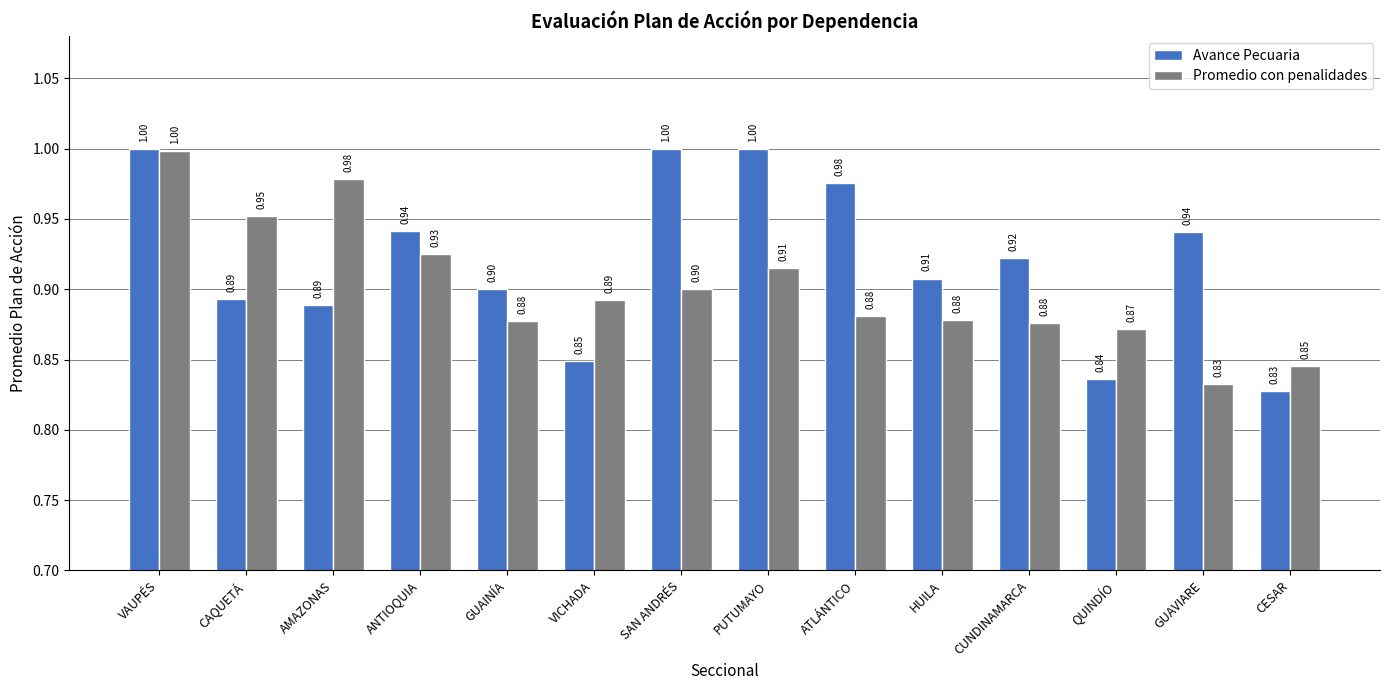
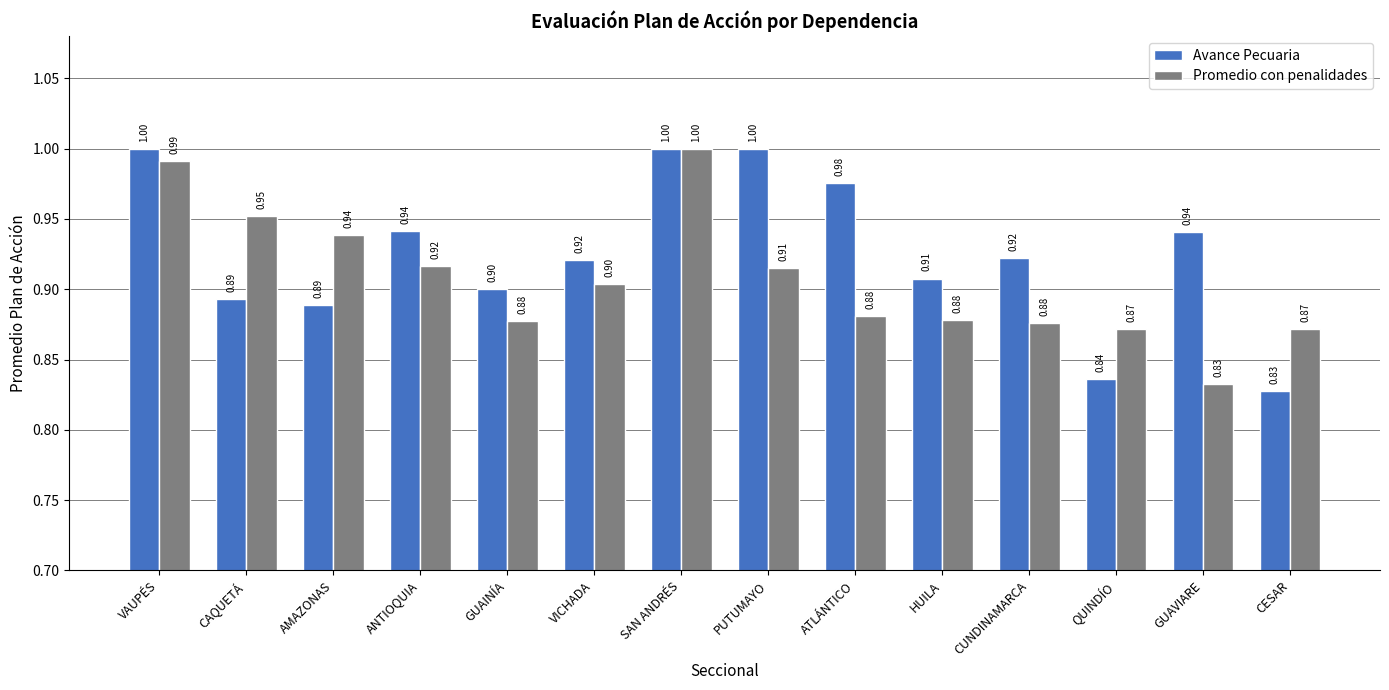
  {
    "Avance Pecuaria": {
      "VAUPÉS": 1.00,
      "CAQUETÁ": 0.89,
      "AMAZONAS": 0.89,
      "ANTIOQUIA": 0.94,
      "GUAINÍA": 0.90,
-     "VICHADA": 0.85,
+     "VICHADA": 0.92,
      "SAN ANDRÉS": 1.00,
      "PUTUMAYO": 1.00,
      "ATLÁNTICO": 0.98,
      "HUILA": 0.91,
      "CUNDINAMARCA": 0.92,
      "QUINDÍO": 0.84,
      "GUAVIARE": 0.94,
      "CESAR": 0.83
    },
    "Promedio con penalidades": {
-     "VAUPÉS": 1.00,
+     "VAUPÉS": 0.99,
      "CAQUETÁ": 0.95,
-     "AMAZONAS": 0.98,
-     "ANTIOQUIA": 0.93,
+     "AMAZONAS": 0.94,
+     "ANTIOQUIA": 0.92,
      "GUAINÍA": 0.88,
-     "VICHADA": 0.89,
-     "SAN ANDRÉS": 0.90,
+     "VICHADA": 0.90,
+     "SAN ANDRÉS": 1.00,
      "PUTUMAYO": 0.91,
      "ATLÁNTICO": 0.88,
      "HUILA": 0.88,
      "CUNDINAMARCA": 0.88,
      "QUINDÍO": 0.87,
      "GUAVIARE": 0.83,
-     "CESAR": 0.85
+     "CESAR": 0.87
    }
  }
